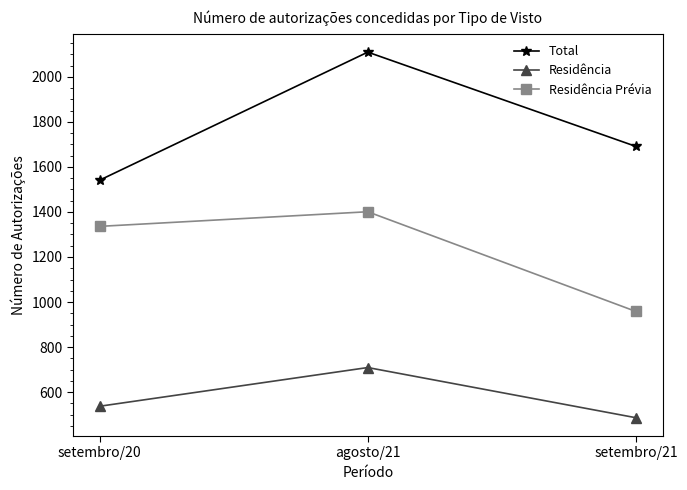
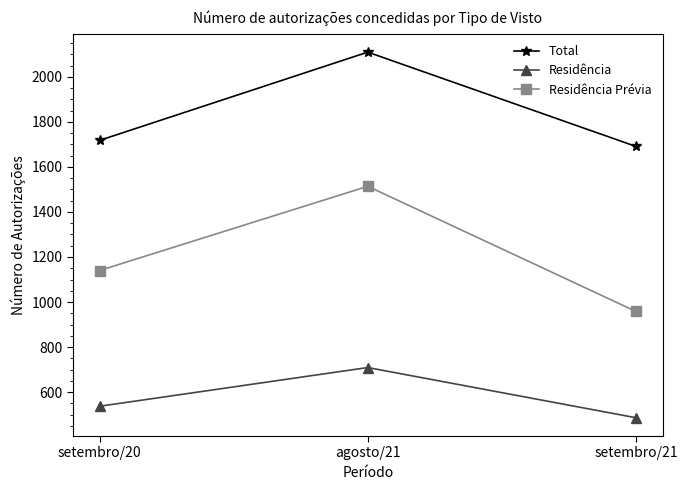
  {
    "Total": {
-     "setembro/20": 1540,
+     "setembro/20": 1720,
      "agosto/21": 2110,
      "setembro/21": 1690
    },
    "Residência": {
      "setembro/20": 540,
      "agosto/21": 710,
      "setembro/21": 490
    },
    "Residência Prévia": {
-     "setembro/20": 1340,
-     "agosto/21": 1400,
+     "setembro/20": 1140,
+     "agosto/21": 1510,
      "setembro/21": 960
    }
  }
